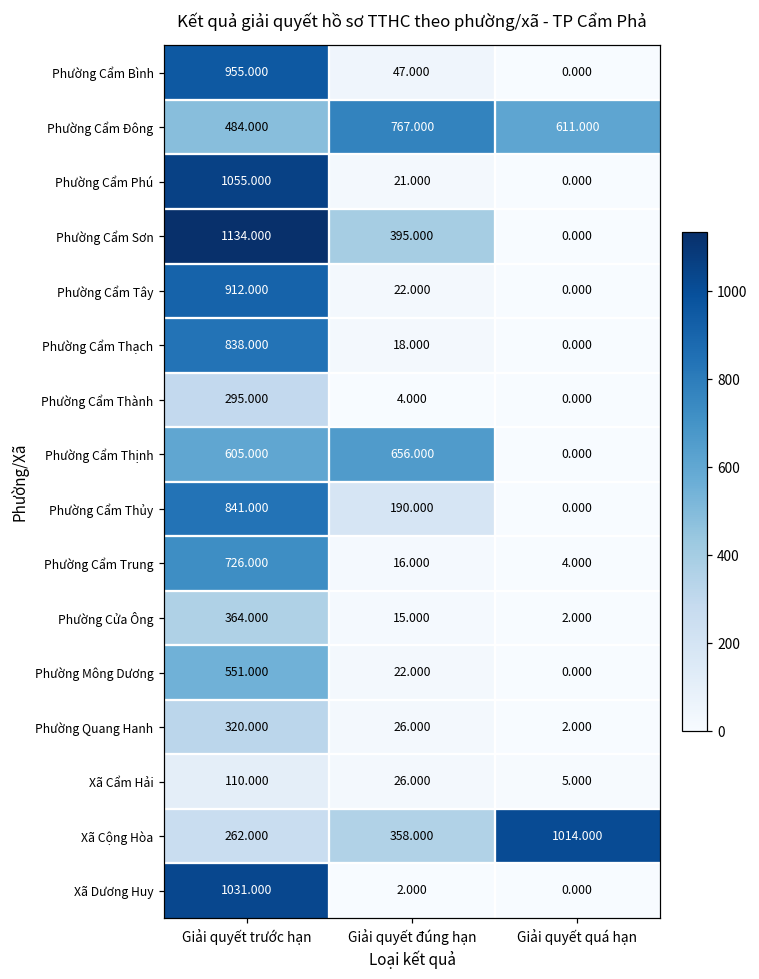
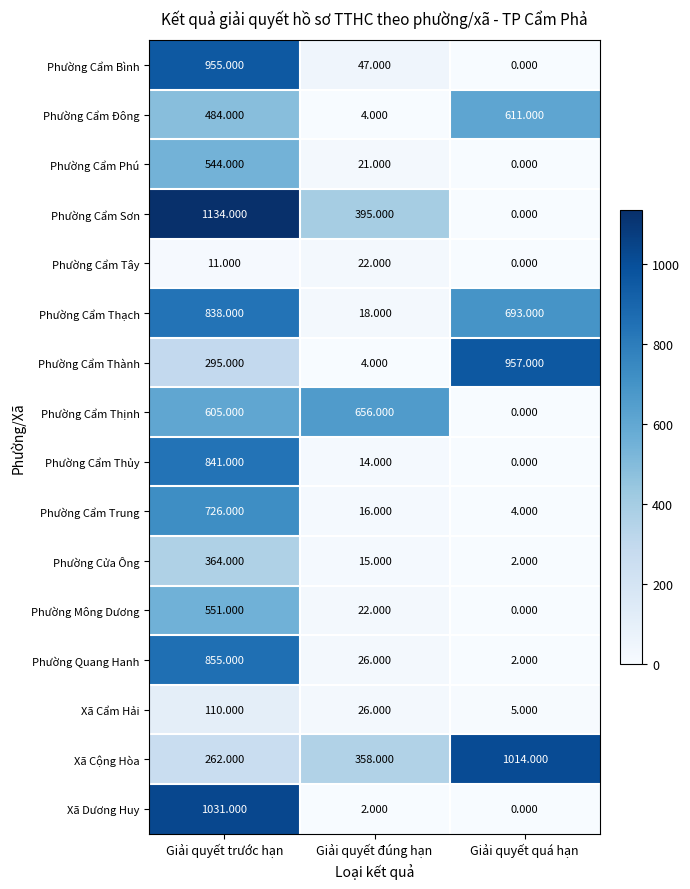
  {
    "Phường Cẩm Bình": {
      "Giải quyết trước hạn": 955.000,
      "Giải quyết đúng hạn": 47.000,
      "Giải quyết quá hạn": 0.000
    },
    "Phường Cẩm Đông": {
      "Giải quyết trước hạn": 484.000,
-     "Giải quyết đúng hạn": 767.000,
+     "Giải quyết đúng hạn": 4.000,
      "Giải quyết quá hạn": 611.000
    },
    "Phường Cẩm Phú": {
-     "Giải quyết trước hạn": 1055.000,
+     "Giải quyết trước hạn": 544.000,
      "Giải quyết đúng hạn": 21.000,
      "Giải quyết quá hạn": 0.000
    },
    "Phường Cẩm Sơn": {
      "Giải quyết trước hạn": 1134.000,
      "Giải quyết đúng hạn": 395.000,
      "Giải quyết quá hạn": 0.000
    },
    "Phường Cẩm Tây": {
-     "Giải quyết trước hạn": 912.000,
+     "Giải quyết trước hạn": 11.000,
      "Giải quyết đúng hạn": 22.000,
      "Giải quyết quá hạn": 0.000
    },
    "Phường Cẩm Thạch": {
      "Giải quyết trước hạn": 838.000,
      "Giải quyết đúng hạn": 18.000,
-     "Giải quyết quá hạn": 0.000
+     "Giải quyết quá hạn": 693.000
    },
    "Phường Cẩm Thành": {
      "Giải quyết trước hạn": 295.000,
      "Giải quyết đúng hạn": 4.000,
-     "Giải quyết quá hạn": 0.000
+     "Giải quyết quá hạn": 957.000
    },
    "Phường Cẩm Thịnh": {
      "Giải quyết trước hạn": 605.000,
      "Giải quyết đúng hạn": 656.000,
      "Giải quyết quá hạn": 0.000
    },
    "Phường Cẩm Thủy": {
      "Giải quyết trước hạn": 841.000,
-     "Giải quyết đúng hạn": 190.000,
+     "Giải quyết đúng hạn": 14.000,
      "Giải quyết quá hạn": 0.000
    },
    "Phường Cẩm Trung": {
      "Giải quyết trước hạn": 726.000,
      "Giải quyết đúng hạn": 16.000,
      "Giải quyết quá hạn": 4.000
    },
    "Phường Cửa Ông": {
      "Giải quyết trước hạn": 364.000,
      "Giải quyết đúng hạn": 15.000,
      "Giải quyết quá hạn": 2.000
    },
    "Phường Mông Dương": {
      "Giải quyết trước hạn": 551.000,
      "Giải quyết đúng hạn": 22.000,
      "Giải quyết quá hạn": 0.000
    },
    "Phường Quang Hanh": {
-     "Giải quyết trước hạn": 320.000,
+     "Giải quyết trước hạn": 855.000,
      "Giải quyết đúng hạn": 26.000,
      "Giải quyết quá hạn": 2.000
    },
    "Xã Cẩm Hải": {
      "Giải quyết trước hạn": 110.000,
      "Giải quyết đúng hạn": 26.000,
      "Giải quyết quá hạn": 5.000
    },
    "Xã Cộng Hòa": {
      "Giải quyết trước hạn": 262.000,
      "Giải quyết đúng hạn": 358.000,
      "Giải quyết quá hạn": 1014.000
    },
    "Xã Dương Huy": {
      "Giải quyết trước hạn": 1031.000,
      "Giải quyết đúng hạn": 2.000,
      "Giải quyết quá hạn": 0.000
    }
  }
